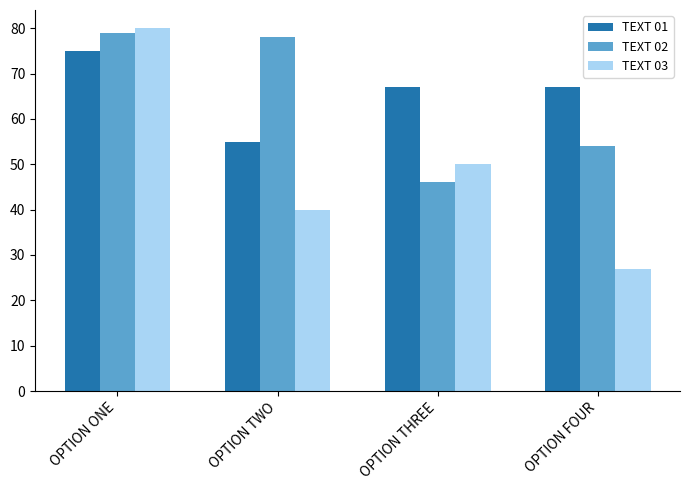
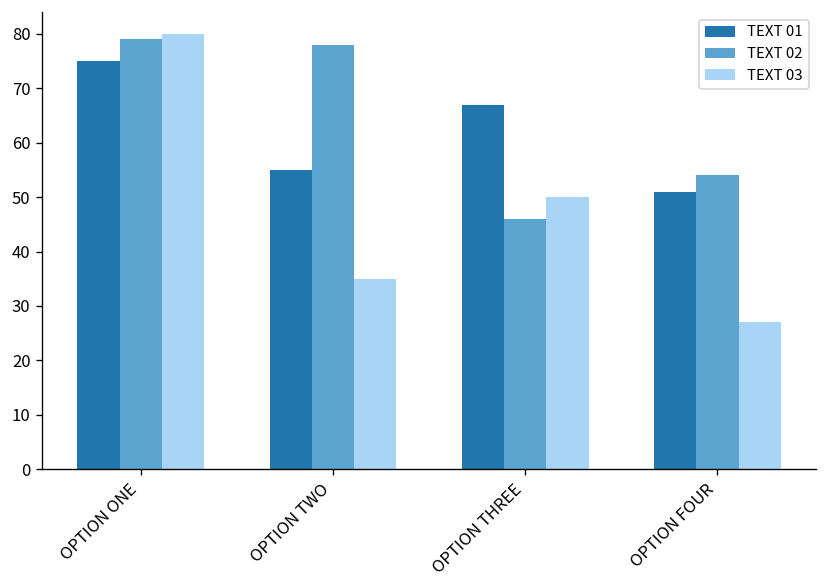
  {
    "TEXT 01": {
      "OPTION ONE": 75,
      "OPTION TWO": 55,
      "OPTION THREE": 67,
-     "OPTION FOUR": 67
+     "OPTION FOUR": 51
    },
    "TEXT 02": {
      "OPTION ONE": 79,
      "OPTION TWO": 78,
      "OPTION THREE": 46,
      "OPTION FOUR": 54
    },
    "TEXT 03": {
      "OPTION ONE": 80,
-     "OPTION TWO": 40,
+     "OPTION TWO": 35,
      "OPTION THREE": 50,
      "OPTION FOUR": 27
    }
  }
